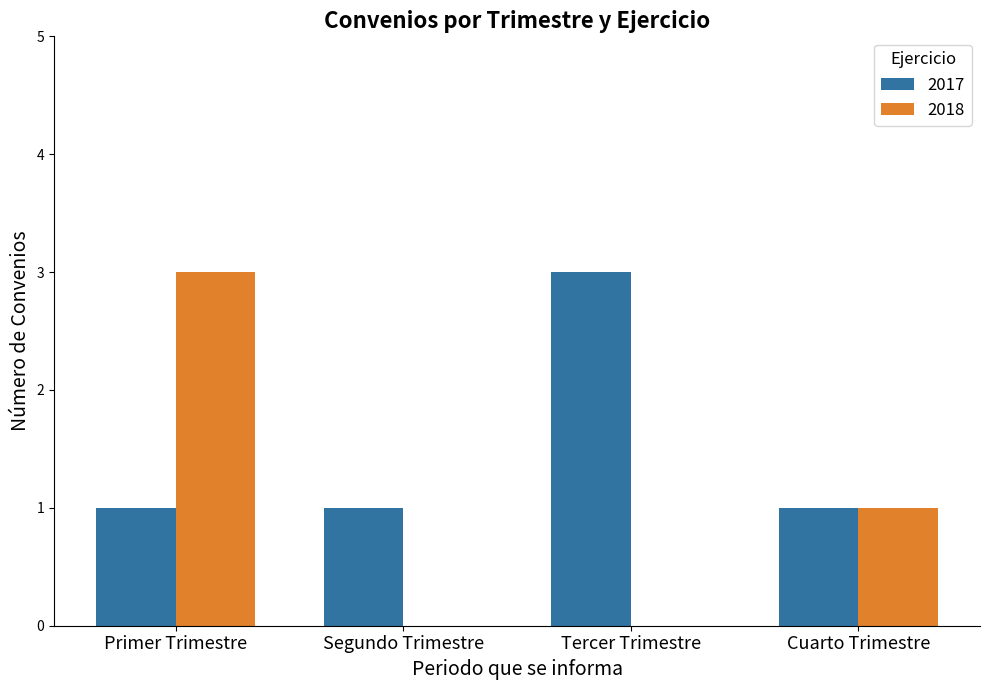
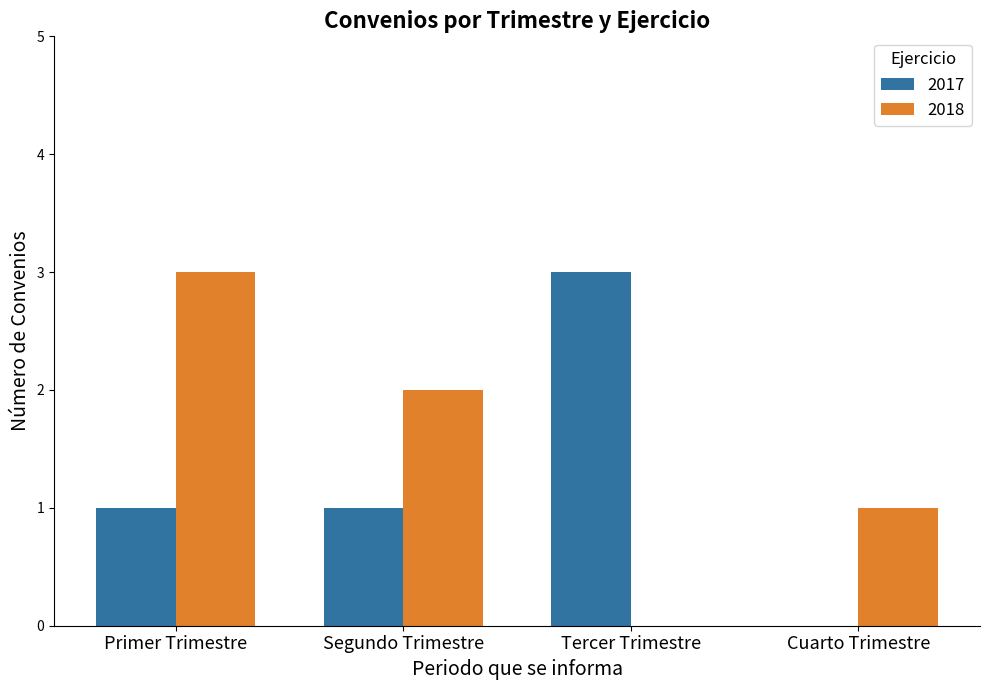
  {
    "2017": {
      "Primer Trimestre": 1,
      "Segundo Trimestre": 1,
      "Tercer Trimestre": 3,
-     "Cuarto Trimestre": 1
+     "Cuarto Trimestre": 0
    },
    "2018": {
      "Primer Trimestre": 3,
-     "Segundo Trimestre": 0,
+     "Segundo Trimestre": 2,
      "Tercer Trimestre": 0,
      "Cuarto Trimestre": 1
    }
  }
